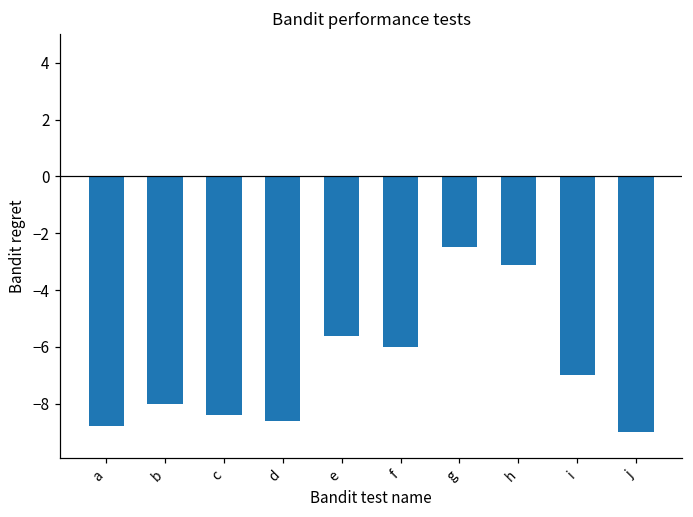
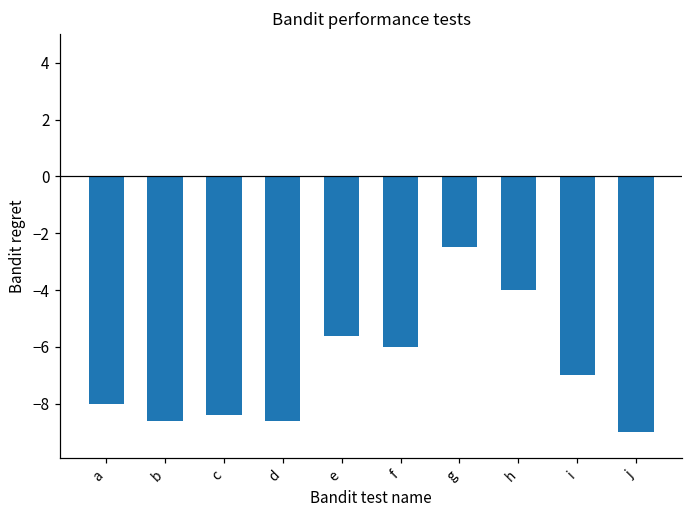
  {
-   "a": -8.8,
-   "b": -8.0,
+   "a": -8.0,
+   "b": -8.6,
    "c": -8.4,
    "d": -8.6,
    "e": -5.6,
    "f": -6.0,
    "g": -2.5,
-   "h": -3.1,
+   "h": -4.0,
    "i": -7.0,
    "j": -9.0
  }
